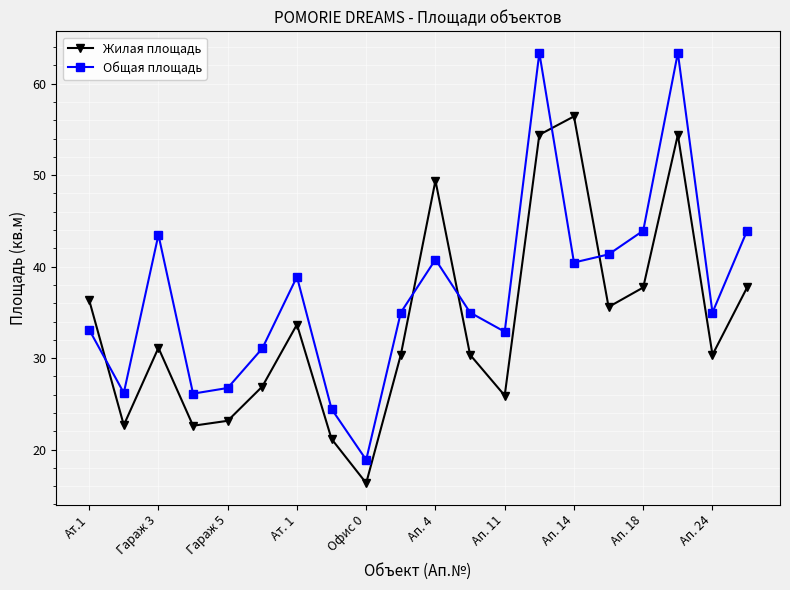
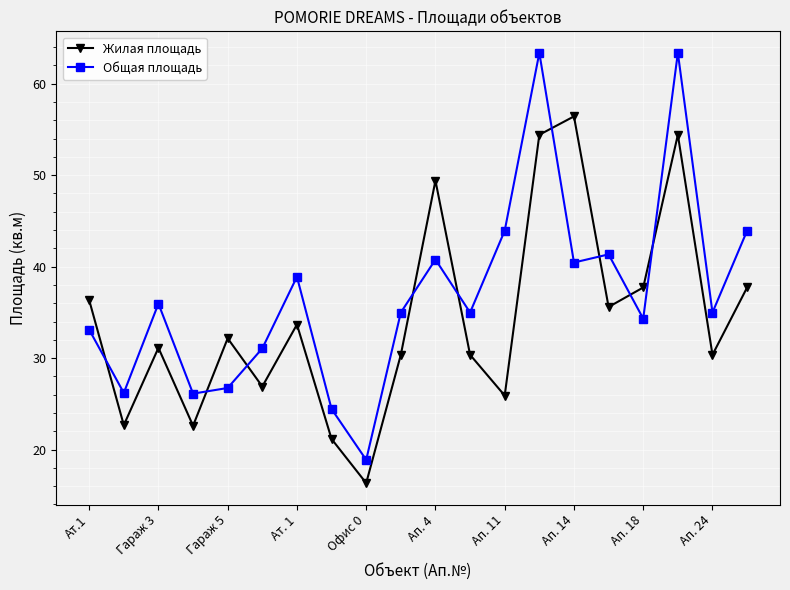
  {
    "Жилая площадь": {
      "Ат.1": 36,
      "Гараж 3": 31,
-     "Гараж 5": 23,
+     "Гараж 5": 32,
      "Ат. 1": 34,
      "Офис 0": 16,
      "Ап. 4": 49,
      "Ап. 11": 26,
      "Ап. 14": 56,
      "Ап. 18": 38,
      "Ап. 24": 30
    },
    "Общая площадь": {
      "Ат.1": 33,
-     "Гараж 3": 43,
+     "Гараж 3": 36,
      "Гараж 5": 27,
      "Ат. 1": 39,
      "Офис 0": 19,
      "Ап. 4": 41,
-     "Ап. 11": 33,
+     "Ап. 11": 44,
      "Ап. 14": 40,
-     "Ап. 18": 44,
+     "Ап. 18": 34,
      "Ап. 24": 35
    }
  }
